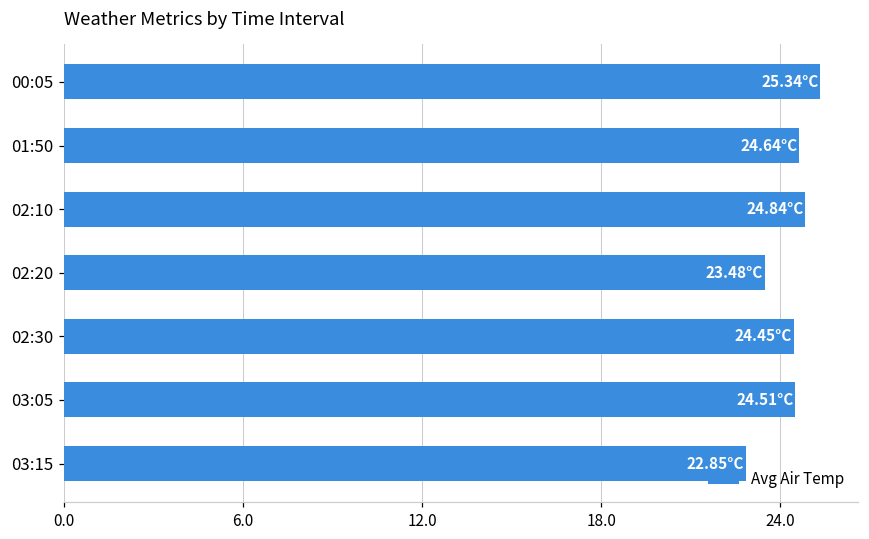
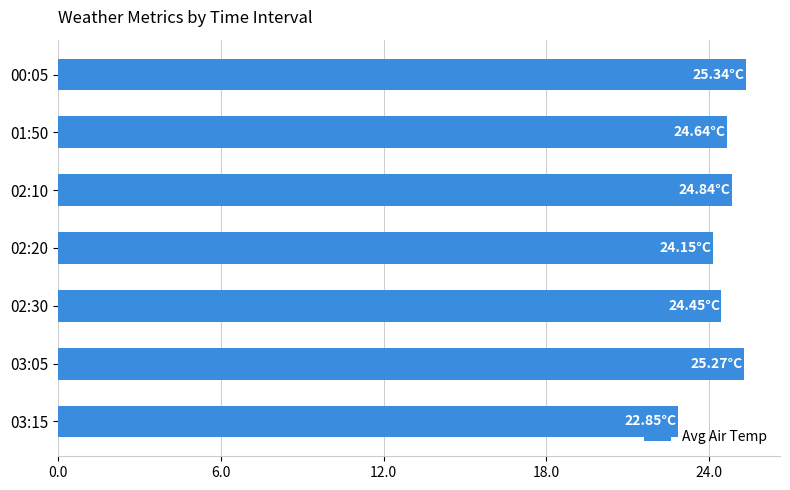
  {
    "00:05": "25.34°C",
    "01:50": "24.64°C",
    "02:10": "24.84°C",
-   "02:20": "23.48°C",
+   "02:20": "24.15°C",
    "02:30": "24.45°C",
-   "03:05": "24.51°C",
+   "03:05": "25.27°C",
    "03:15": "22.85°C"
  }
